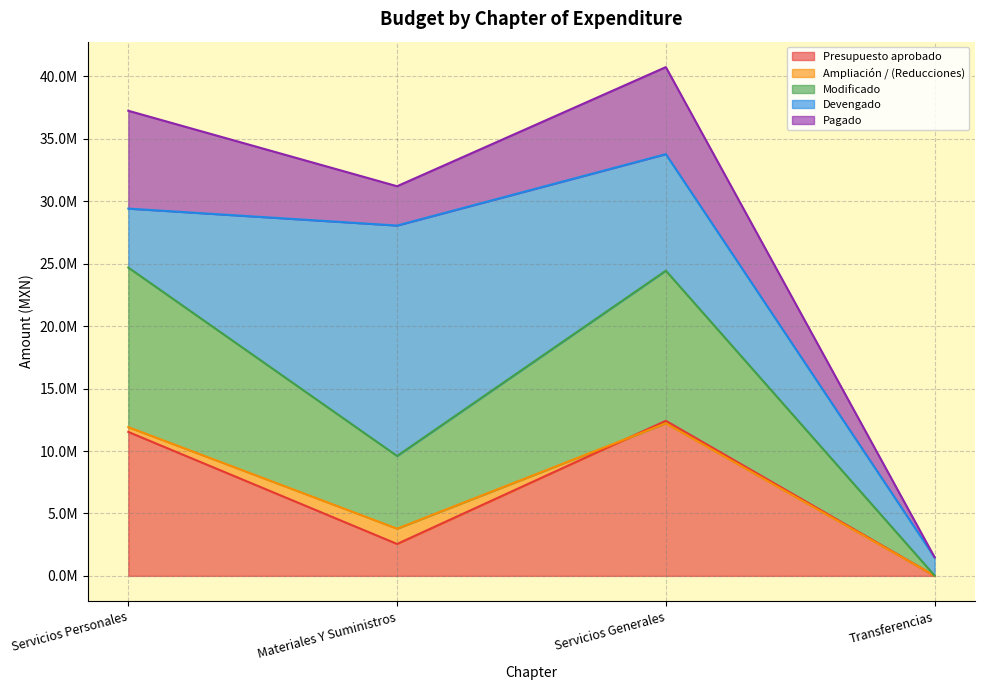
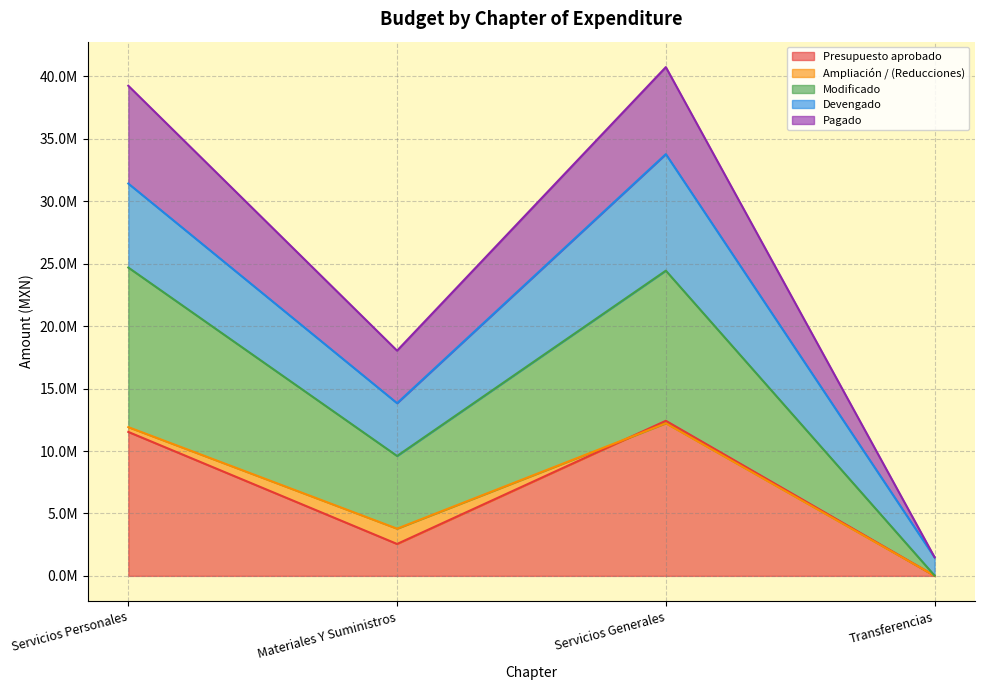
  {
    "Presupuesto aprobado": {
      "Servicios Personales": 11500000,
      "Materiales Y Suministros": 2600000
    },
    "Modificado": {
      "Servicios Personales": 12800000,
      "Materiales Y Suministros": 5800000,
      "Servicios Generales": 24400000
    },
    "Devengado": {
-     "Servicios Personales": 4700000,
-     "Materiales Y Suministros": 18500000,
+     "Servicios Personales": 6700000,
+     "Materiales Y Suministros": 4200000,
      "Servicios Generales": 9300000
    },
    "Pagado": {
      "Servicios Personales": 7800000,
-     "Materiales Y Suministros": 3100000,
+     "Materiales Y Suministros": 4200000,
      "Servicios Generales": 7000000
    }
  }
